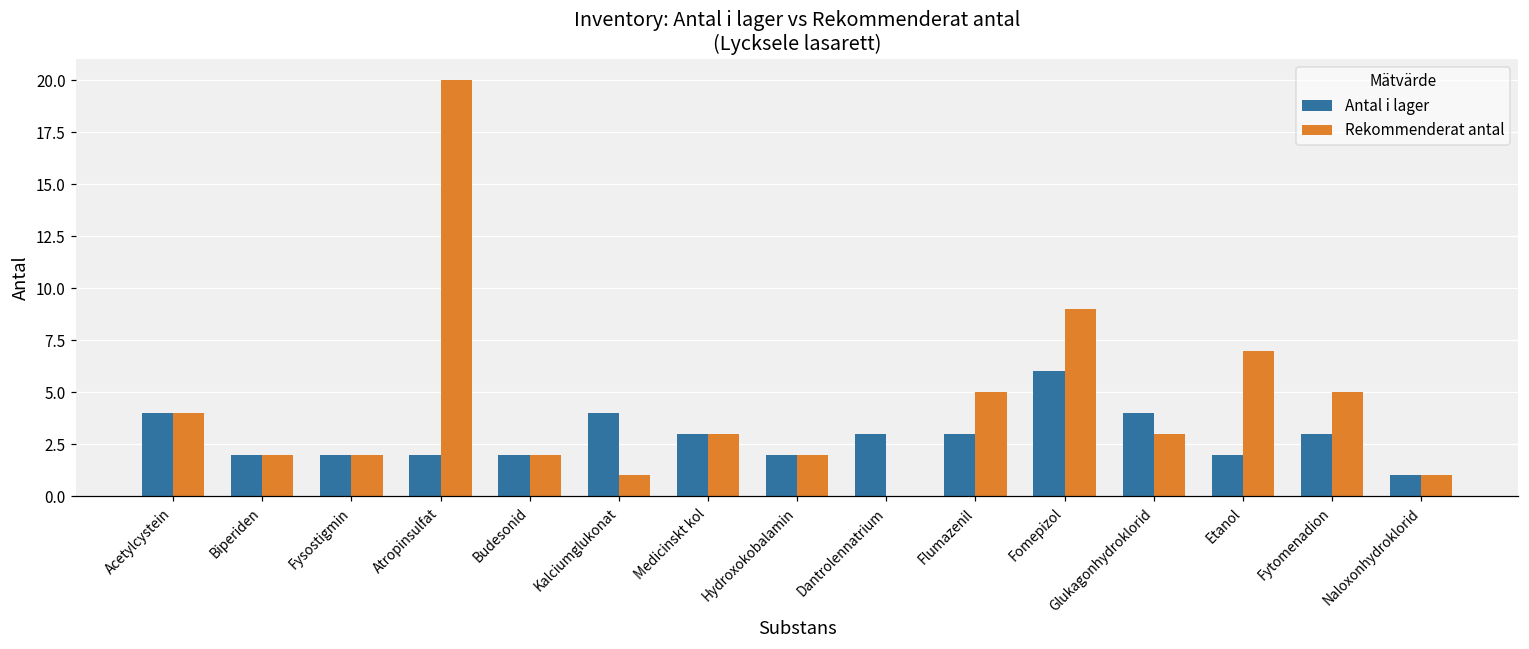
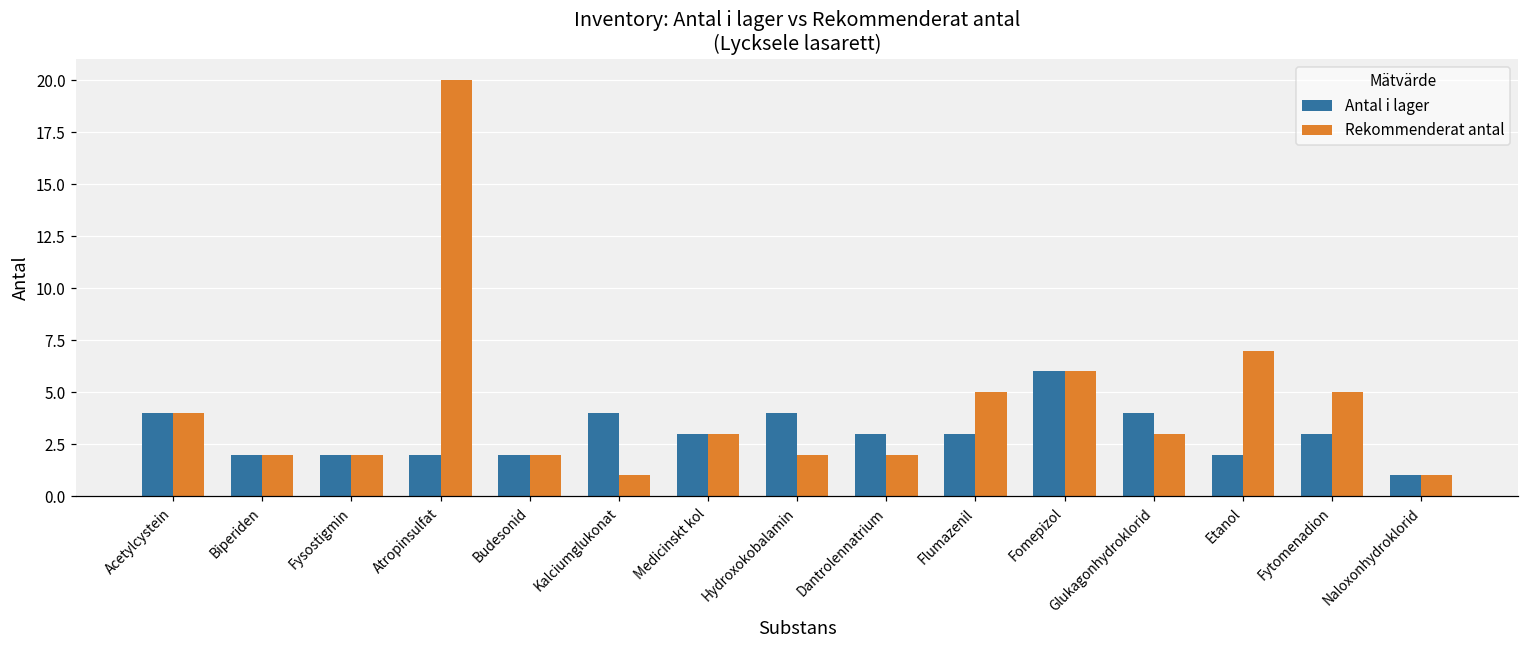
  {
    "Antal i lager": {
      "Acetylcystein": 4,
      "Biperiden": 2,
      "Fysostigmin": 2,
      "Atropinsulfat": 2,
      "Budesonid": 2,
      "Kalciumglukonat": 4,
      "Medicinskt kol": 3,
-     "Hydroxokobalamin": 2,
+     "Hydroxokobalamin": 4,
      "Dantrolennatrium": 3,
      "Flumazenil": 3,
      "Fomepizol": 6,
      "Glukagonhydroklorid": 4,
      "Etanol": 2,
      "Fytomenadion": 3,
      "Naloxonhydroklorid": 1
    },
    "Rekommenderat antal": {
      "Acetylcystein": 4,
      "Biperiden": 2,
      "Fysostigmin": 2,
      "Atropinsulfat": 20,
      "Budesonid": 2,
      "Kalciumglukonat": 1,
      "Medicinskt kol": 3,
      "Hydroxokobalamin": 2,
-     "Dantrolennatrium": 0,
+     "Dantrolennatrium": 2,
      "Flumazenil": 5,
-     "Fomepizol": 9,
+     "Fomepizol": 6,
      "Glukagonhydroklorid": 3,
      "Etanol": 7,
      "Fytomenadion": 5,
      "Naloxonhydroklorid": 1
    }
  }
